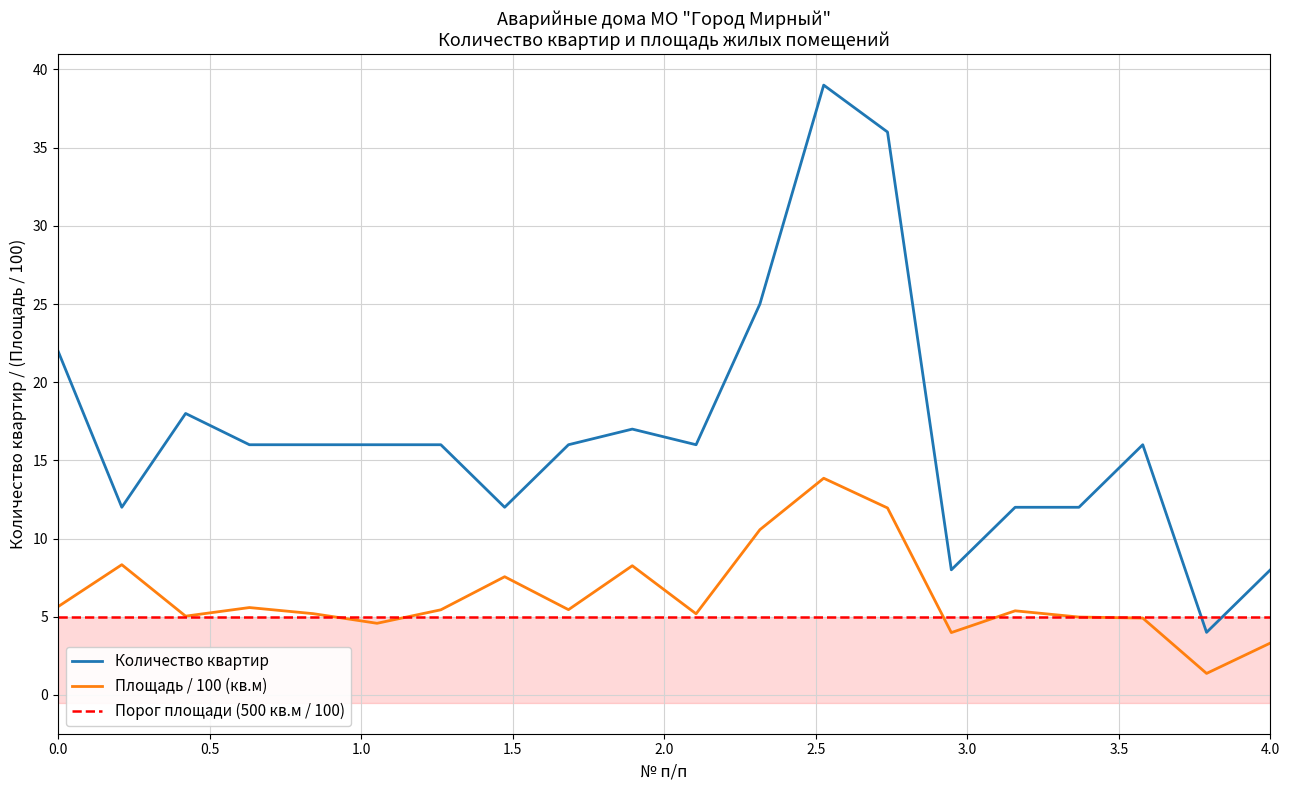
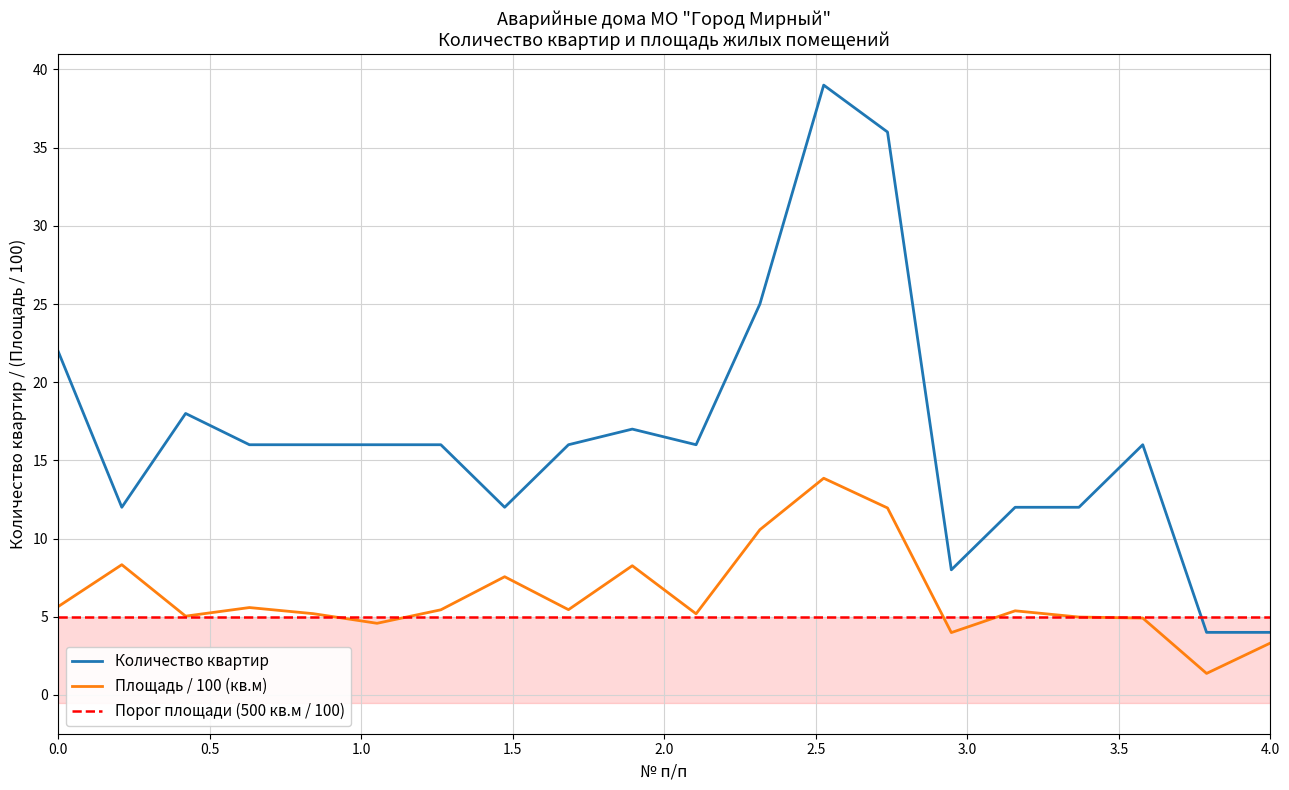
  {
    "Количество квартир": {
      "0.0": 22,
-     "4.0": 8
+     "4.0": 4
    },
    "Площадь / 100 (кв.м)": {
      "0.0": 5.6,
      "4.0": 3.3
    }
  }
